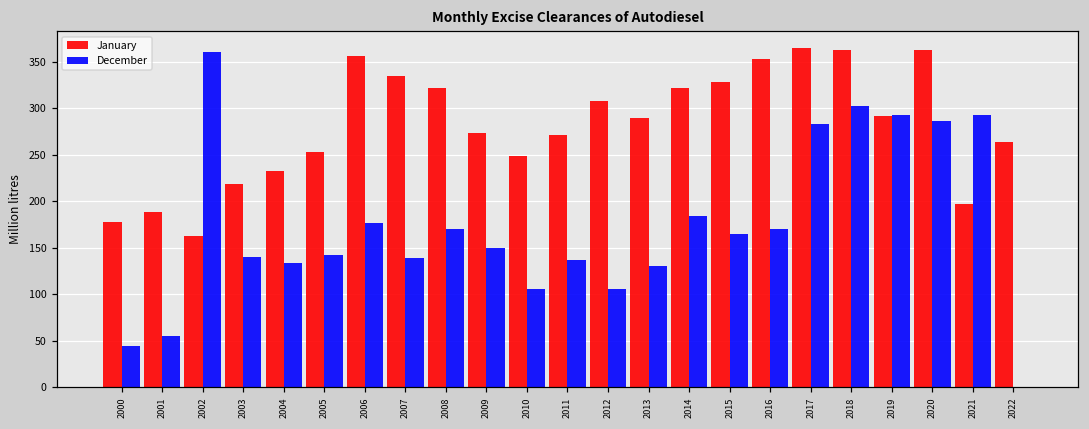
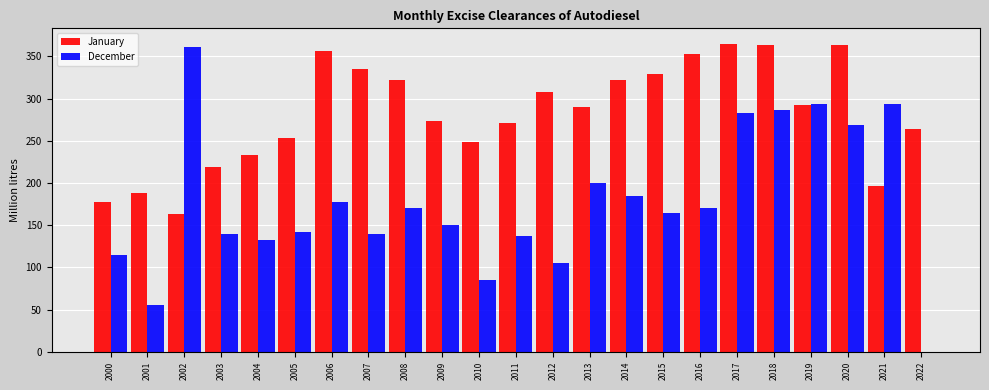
  {
    "January": {
      "2000": 180,
      "2001": 190,
      "2002": 160,
      "2003": 220,
      "2004": 230,
      "2005": 250,
      "2006": 360,
      "2007": 340,
      "2008": 320,
      "2009": 270,
      "2010": 250,
      "2011": 270,
      "2012": 310,
      "2013": 290,
      "2014": 320,
      "2015": 330,
      "2016": 350,
      "2017": 370,
      "2018": 360,
      "2019": 290,
      "2020": 360,
      "2021": 200,
      "2022": 260
    },
    "December": {
-     "2000": 40,
+     "2000": 120,
      "2001": 60,
      "2002": 360,
      "2003": 140,
      "2004": 130,
      "2005": 140,
      "2006": 180,
      "2007": 140,
      "2008": 170,
      "2009": 150,
-     "2010": 110,
+     "2010": 90,
      "2011": 140,
      "2012": 110,
-     "2013": 130,
+     "2013": 200,
      "2014": 180,
      "2015": 170,
      "2016": 170,
      "2017": 280,
-     "2018": 300,
+     "2018": 290,
      "2019": 290,
-     "2020": 290,
+     "2020": 270,
      "2021": 290,
      "2022": 0
    }
  }
